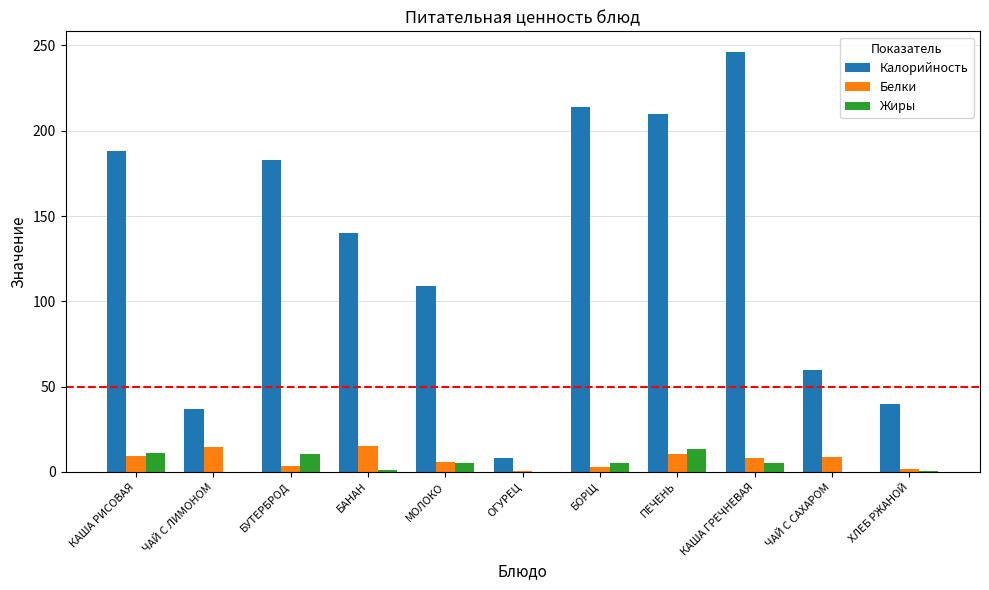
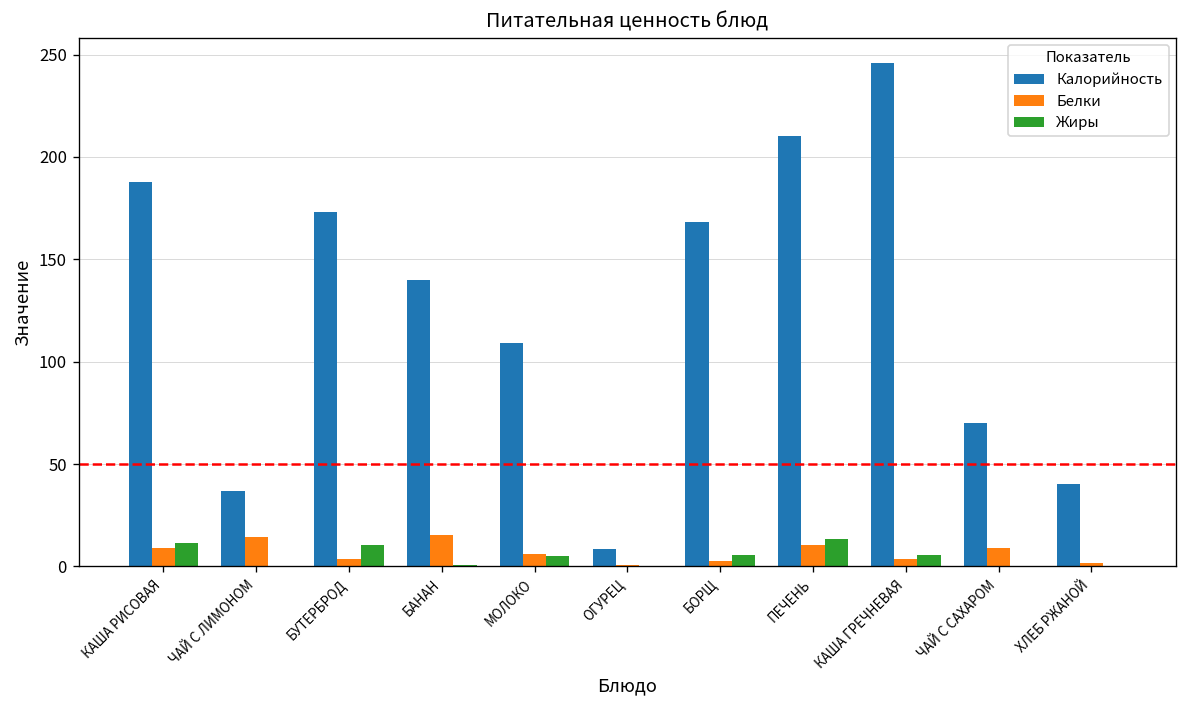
  {
    "Калорийность": {
      "КАША РИСОВАЯ": 188,
      "ЧАЙ С ЛИМОНОМ": 37,
-     "БУТЕРБРОД": 183,
+     "БУТЕРБРОД": 173,
      "БАНАН": 140,
      "МОЛОКО": 109,
      "ОГУРЕЦ": 8,
-     "БОРЩ": 214,
+     "БОРЩ": 168,
      "ПЕЧЕНЬ": 210,
      "КАША ГРЕЧНЕВАЯ": 246,
-     "ЧАЙ С САХАРОМ": 60,
+     "ЧАЙ С САХАРОМ": 70,
      "ХЛЕБ РЖАНОЙ": 40
    },
    "Белки": {
      "КАША РИСОВАЯ": 9,
      "ЧАЙ С ЛИМОНОМ": 15,
      "БУТЕРБРОД": 4,
      "БАНАН": 15,
      "МОЛОКО": 6,
      "БОРЩ": 3,
      "ПЕЧЕНЬ": 11,
-     "КАША ГРЕЧНЕВАЯ": 8,
+     "КАША ГРЕЧНЕВАЯ": 4,
      "ЧАЙ С САХАРОМ": 9,
      "ХЛЕБ РЖАНОЙ": 2
    },
    "Жиры": {
      "КАША РИСОВАЯ": 11,
      "ЧАЙ С ЛИМОНОМ": 0,
      "БУТЕРБРОД": 10,
      "МОЛОКО": 5,
      "ОГУРЕЦ": 0,
      "БОРЩ": 5,
      "ПЕЧЕНЬ": 14,
      "КАША ГРЕЧНЕВАЯ": 6,
      "ЧАЙ С САХАРОМ": 0
    }
  }
